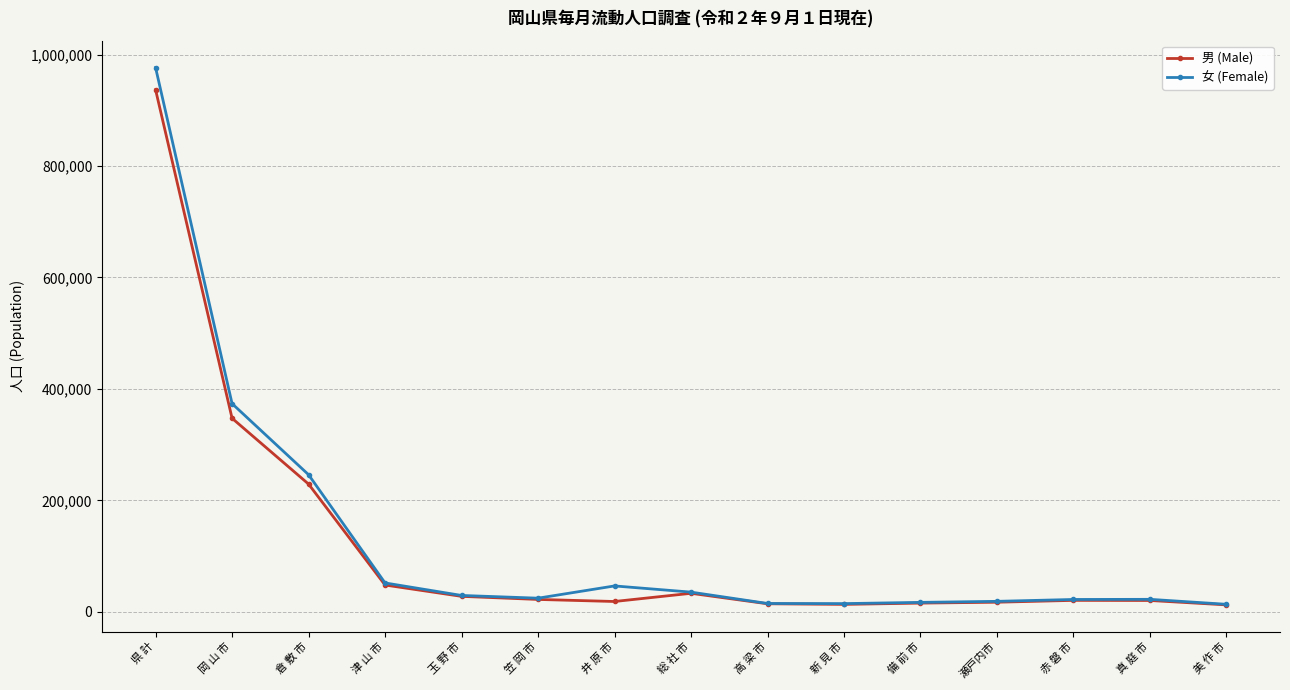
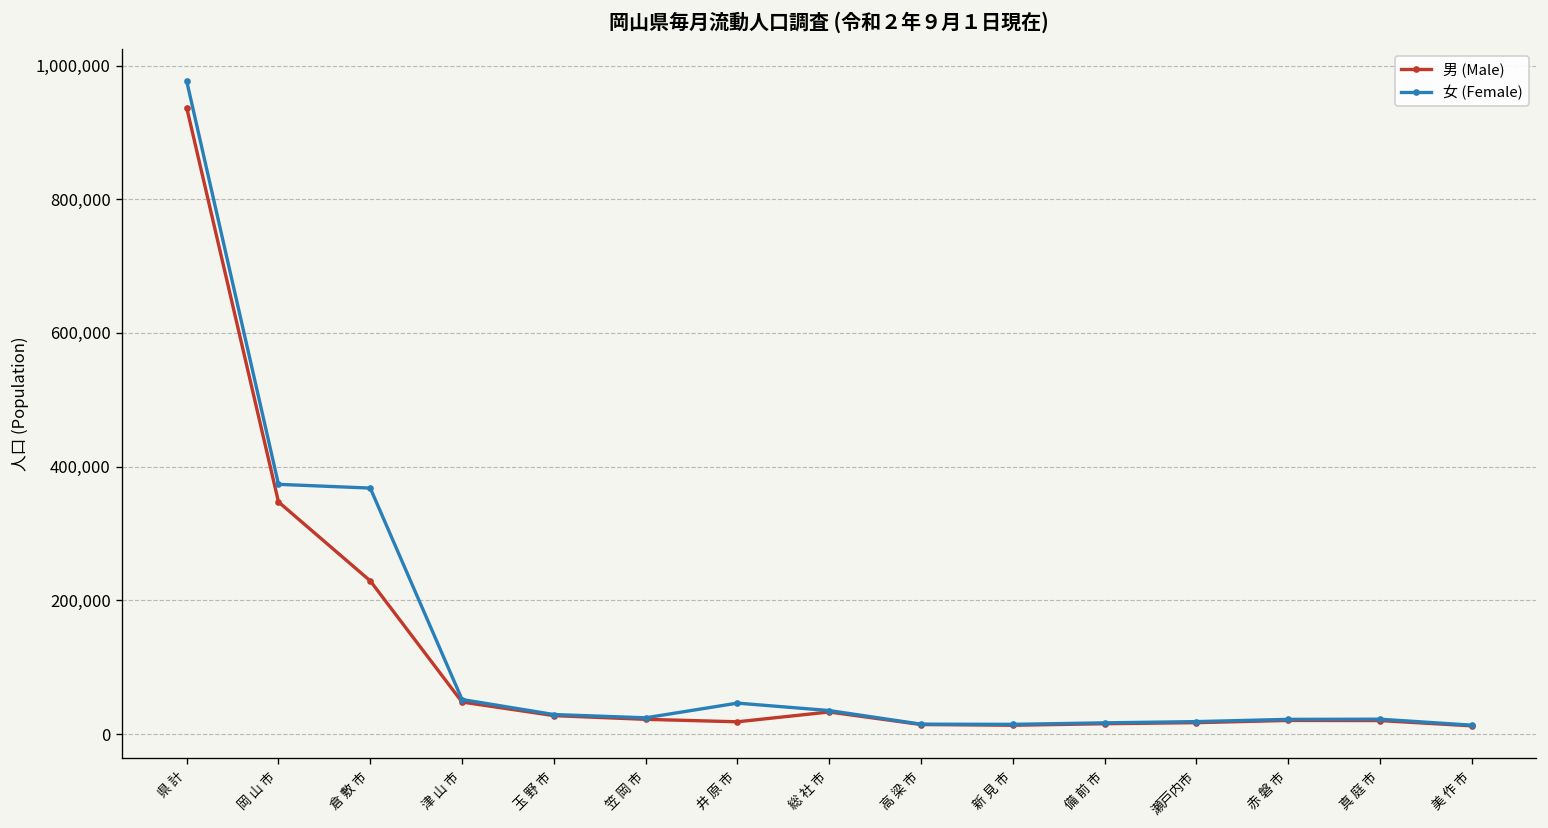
  {
    "男 (Male)": {
      "県 計": "940,000",
      "岡 山 市": "350,000",
      "倉 敷 市": "230,000",
      "井 原 市": "20,000"
    },
    "女 (Female)": {
      "県 計": "980,000",
      "岡 山 市": "370,000",
-     "倉 敷 市": "250,000",
+     "倉 敷 市": "370,000",
      "井 原 市": "50,000"
    }
  }
